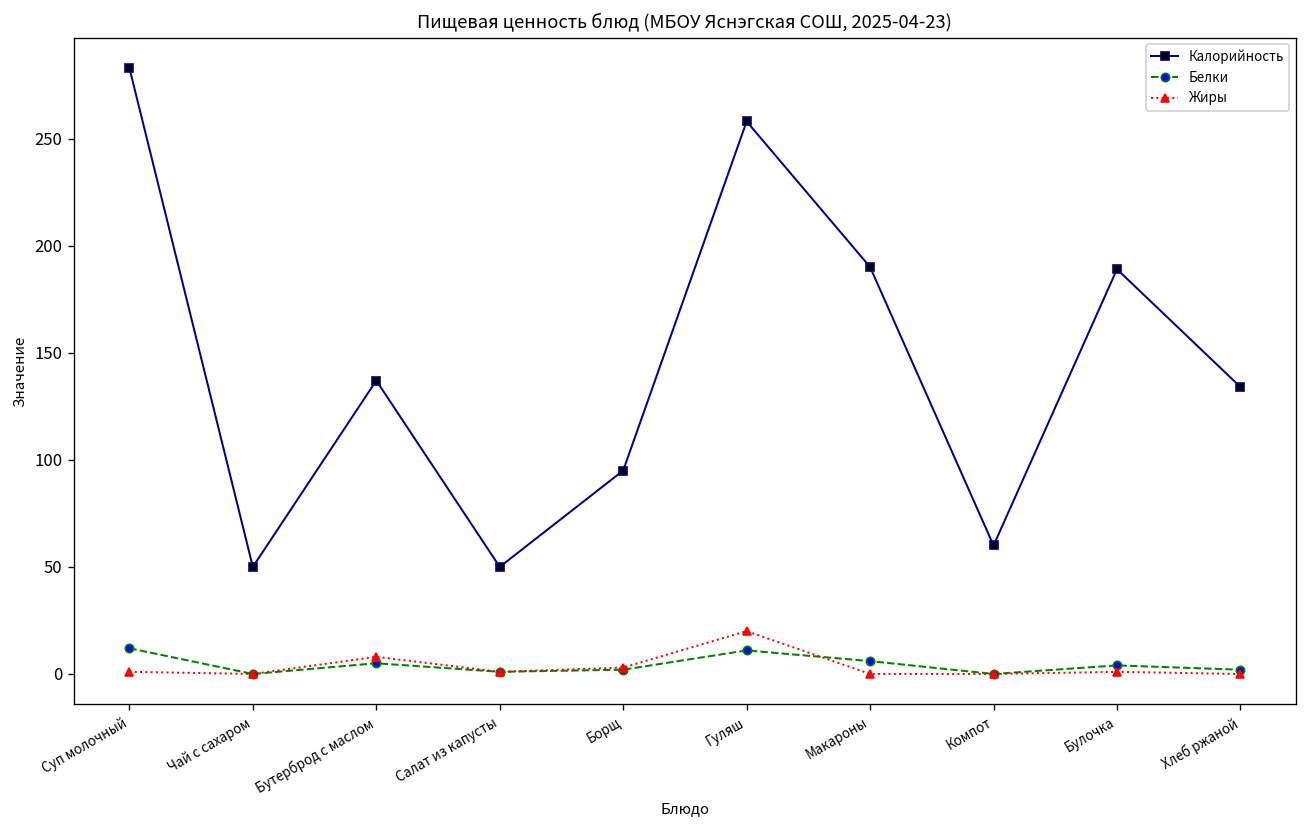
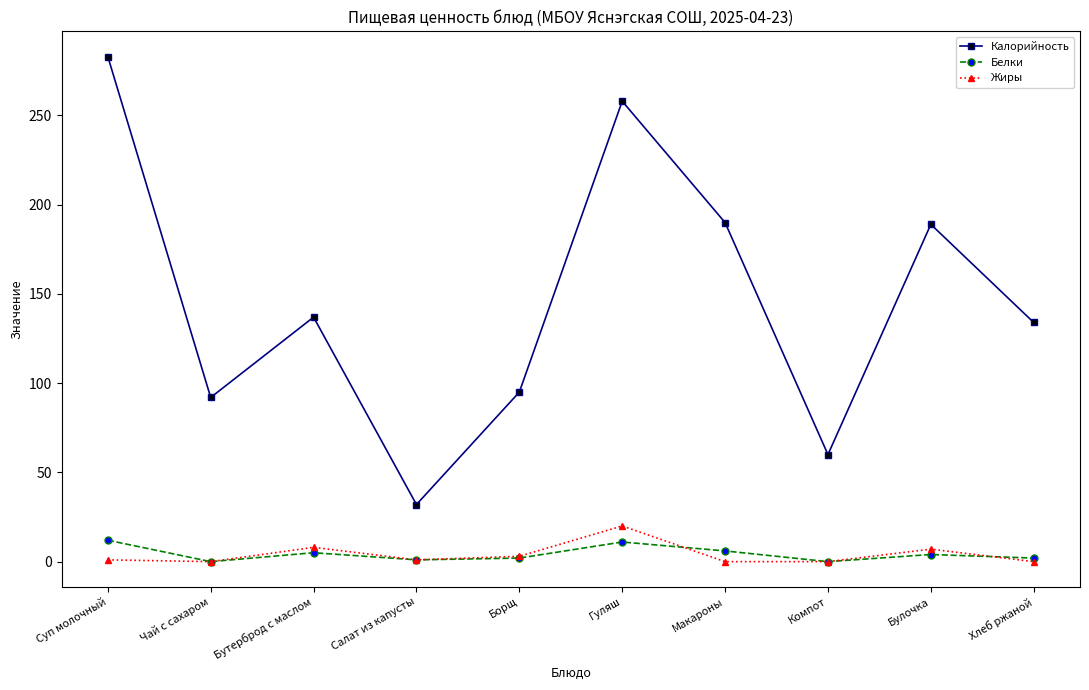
  {
    "Калорийность": {
      "Суп молочный": 283,
-     "Чай с сахаром": 50,
+     "Чай с сахаром": 92,
      "Бутерброд с маслом": 137,
-     "Салат из капусты": 50,
+     "Салат из капусты": 32,
      "Борщ": 95,
      "Гуляш": 258,
      "Макароны": 190,
      "Компот": 60,
      "Булочка": 189,
      "Хлеб ржаной": 134
    },
    "Белки": {
      "Суп молочный": 12,
      "Бутерброд с маслом": 5,
      "Гуляш": 11,
      "Макароны": 6,
      "Булочка": 4,
      "Хлеб ржаной": 2
    },
    "Жиры": {
      "Суп молочный": 1,
      "Бутерброд с маслом": 8,
      "Гуляш": 20,
      "Макароны": 0,
-     "Булочка": 1,
+     "Булочка": 7,
      "Хлеб ржаной": 0
    }
  }
